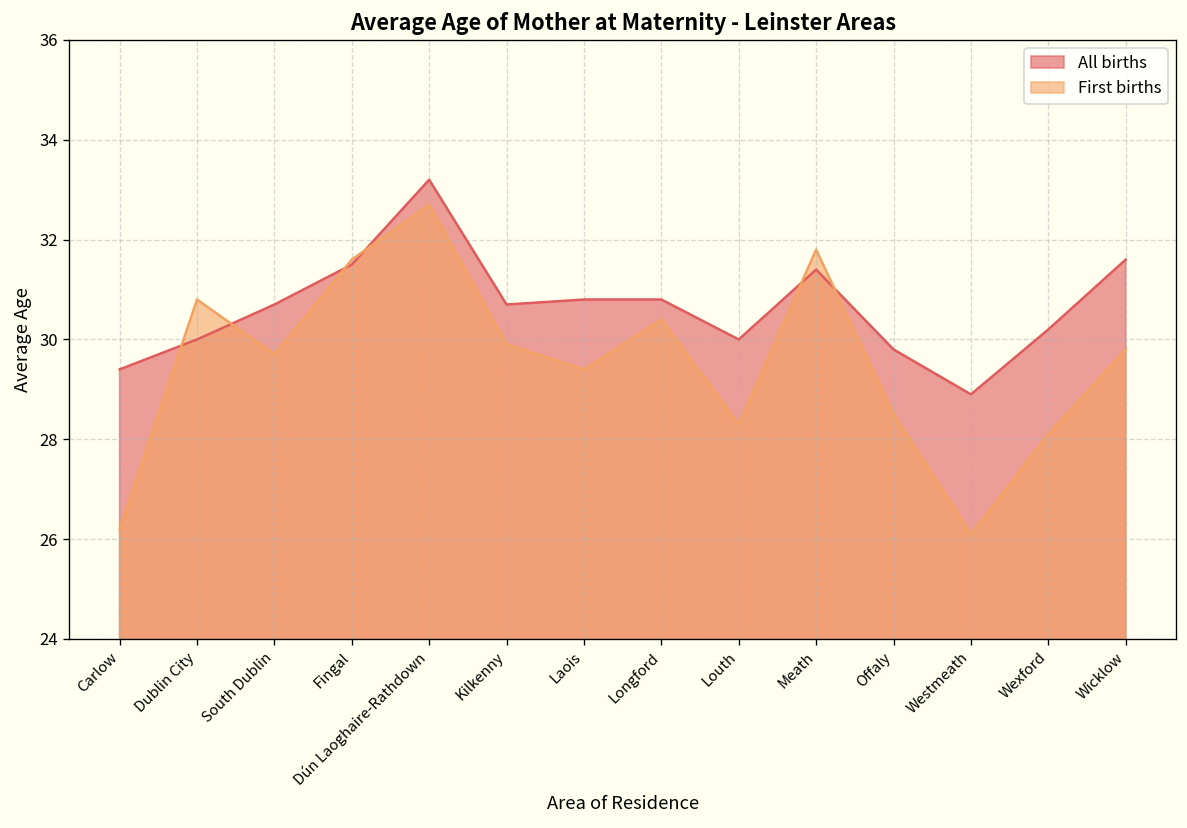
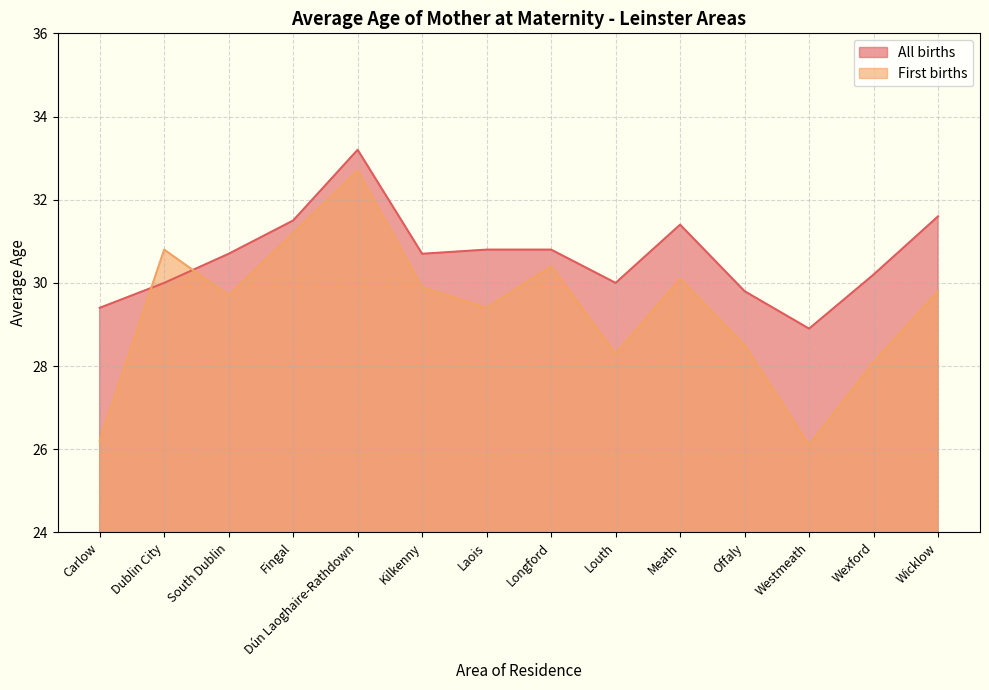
  {
    "All births": {
      "Carlow": 29.4,
      "Dublin City": 30.0,
      "South Dublin": 30.7,
      "Fingal": 31.5,
      "Dún Laoghaire-Rathdown": 33.2,
      "Kilkenny": 30.7,
      "Laois": 30.8,
      "Longford": 30.8,
      "Louth": 30.0,
      "Meath": 31.4,
      "Offaly": 29.8,
      "Westmeath": 28.9,
      "Wexford": 30.2,
      "Wicklow": 31.6
    },
    "First births": {
      "Carlow": 26.2,
      "Dublin City": 30.8,
      "South Dublin": 29.7,
-     "Fingal": 31.6,
+     "Fingal": 31.2,
      "Dún Laoghaire-Rathdown": 32.7,
      "Kilkenny": 29.9,
      "Laois": 29.4,
      "Longford": 30.4,
      "Louth": 28.3,
-     "Meath": 31.8,
+     "Meath": 30.1,
      "Offaly": 28.5,
      "Westmeath": 26.1,
      "Wexford": 28.1,
      "Wicklow": 29.8
    }
  }
